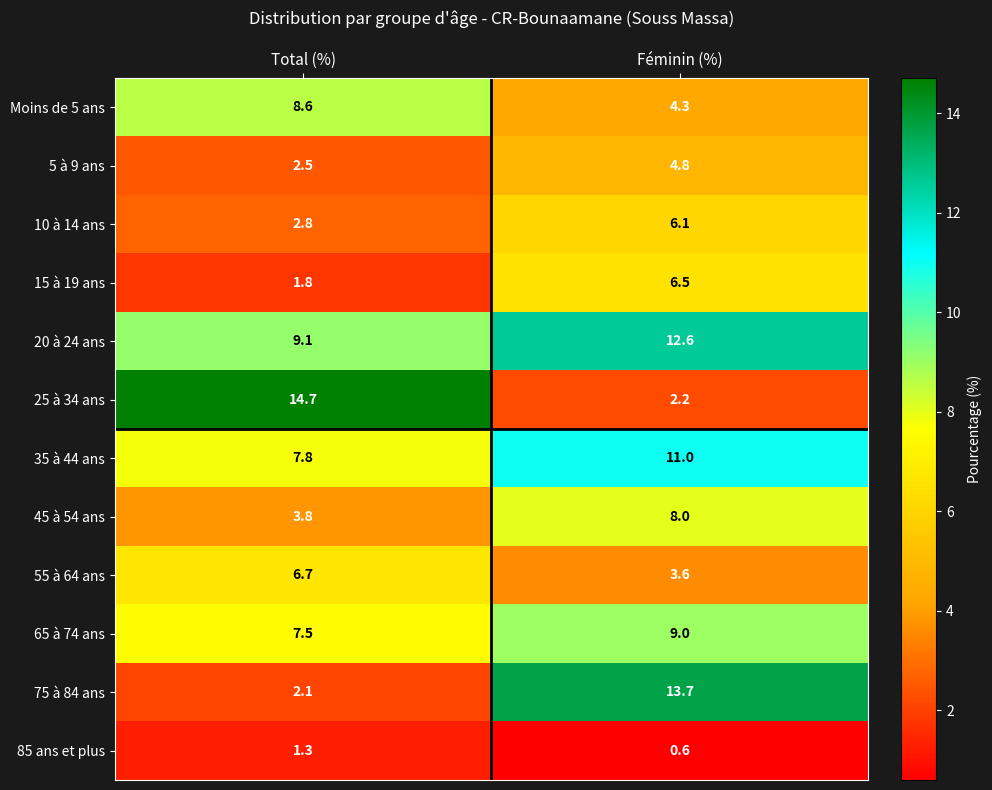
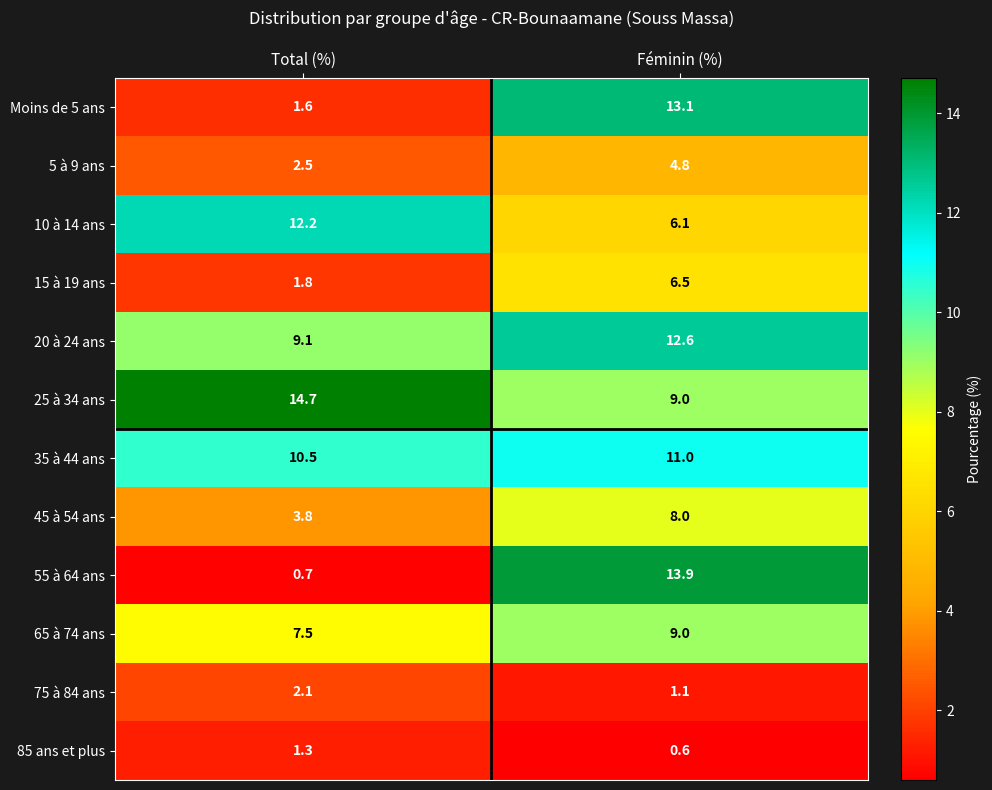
  {
    "Moins de 5 ans": {
-     "Total (%)": 8.6,
-     "Féminin (%)": 4.3
+     "Total (%)": 1.6,
+     "Féminin (%)": 13.1
    },
    "5 à 9 ans": {
      "Total (%)": 2.5,
      "Féminin (%)": 4.8
    },
    "10 à 14 ans": {
-     "Total (%)": 2.8,
+     "Total (%)": 12.2,
      "Féminin (%)": 6.1
    },
    "15 à 19 ans": {
      "Total (%)": 1.8,
      "Féminin (%)": 6.5
    },
    "20 à 24 ans": {
      "Total (%)": 9.1,
      "Féminin (%)": 12.6
    },
    "25 à 34 ans": {
      "Total (%)": 14.7,
-     "Féminin (%)": 2.2
+     "Féminin (%)": 9.0
    },
    "35 à 44 ans": {
-     "Total (%)": 7.8,
+     "Total (%)": 10.5,
      "Féminin (%)": 11.0
    },
    "45 à 54 ans": {
      "Total (%)": 3.8,
      "Féminin (%)": 8.0
    },
    "55 à 64 ans": {
-     "Total (%)": 6.7,
-     "Féminin (%)": 3.6
+     "Total (%)": 0.7,
+     "Féminin (%)": 13.9
    },
    "65 à 74 ans": {
      "Total (%)": 7.5,
      "Féminin (%)": 9.0
    },
    "75 à 84 ans": {
      "Total (%)": 2.1,
-     "Féminin (%)": 13.7
+     "Féminin (%)": 1.1
    },
    "85 ans et plus": {
      "Total (%)": 1.3,
      "Féminin (%)": 0.6
    }
  }
